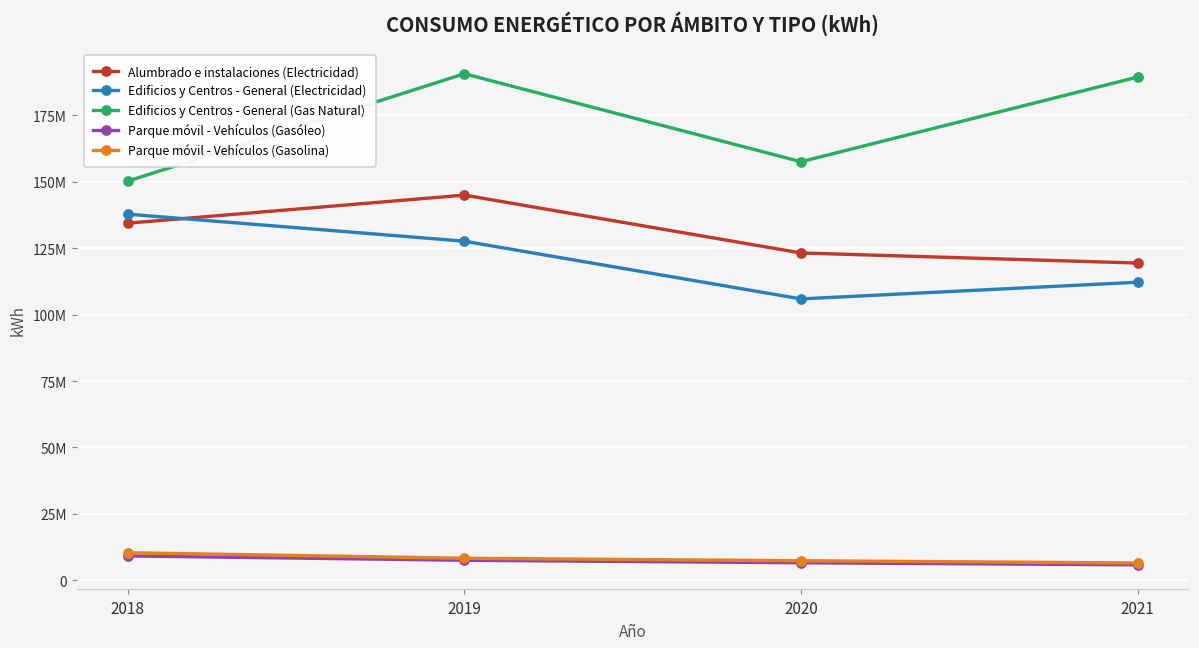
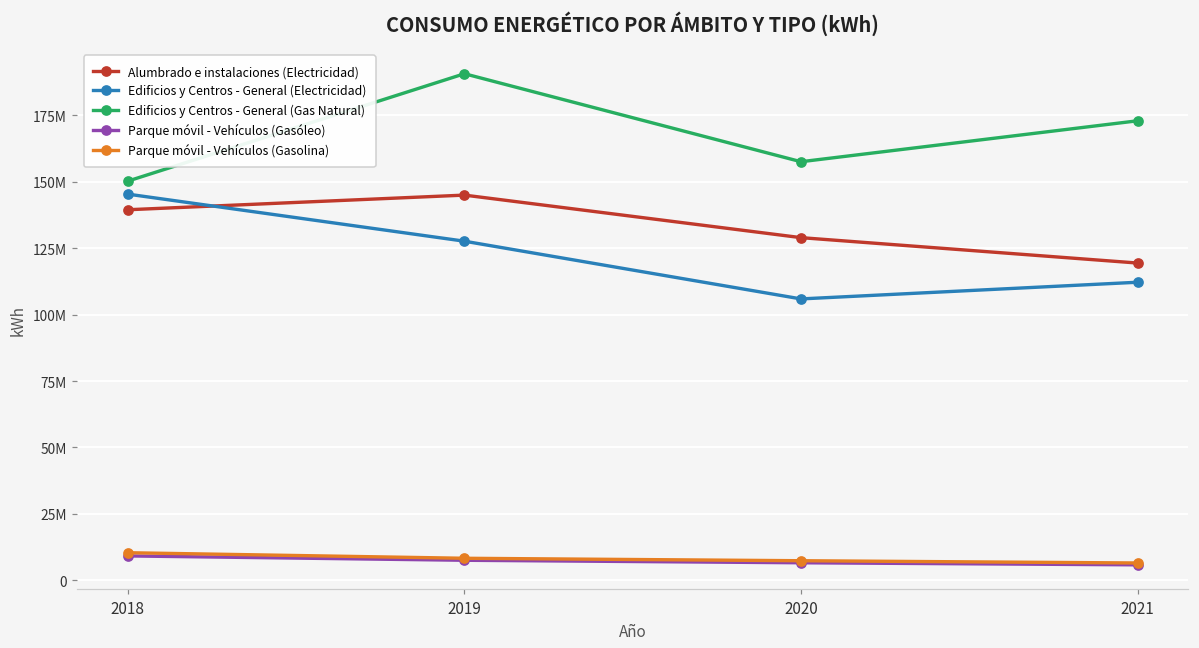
  {
    "Alumbrado e instalaciones (Electricidad)": {
-     "2018": 134000000,
+     "2018": 139000000,
      "2019": 145000000,
-     "2020": 123000000,
+     "2020": 129000000,
      "2021": 119000000
    },
    "Edificios y Centros - General (Electricidad)": {
-     "2018": 138000000,
+     "2018": 145000000,
      "2019": 128000000,
      "2020": 106000000,
      "2021": 112000000
    },
    "Edificios y Centros - General (Gas Natural)": {
      "2018": 150000000,
      "2019": 191000000,
      "2020": 158000000,
-     "2021": 189000000
+     "2021": 173000000
    },
    "Parque móvil - Vehículos (Gasóleo)": {
      "2018": 9000000
    },
    "Parque móvil - Vehículos (Gasolina)": {
      "2018": 10000000
    }
  }
